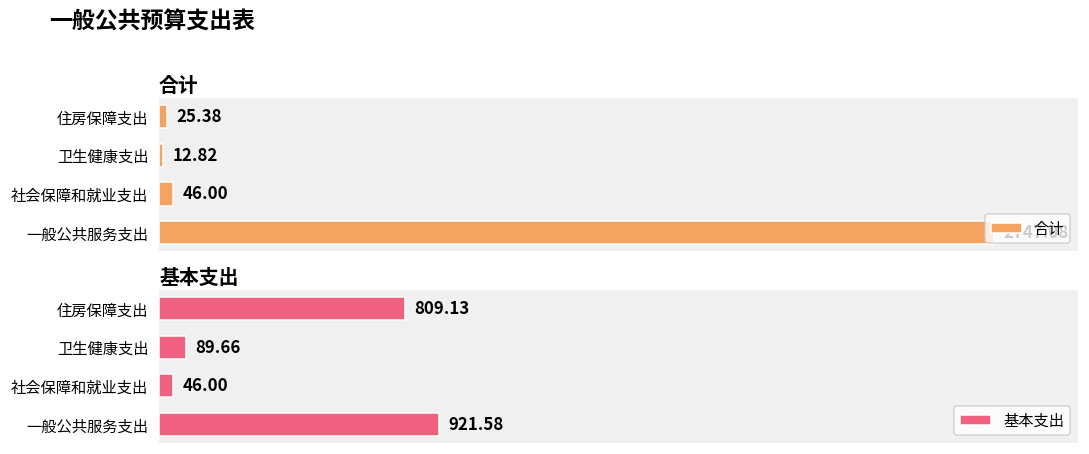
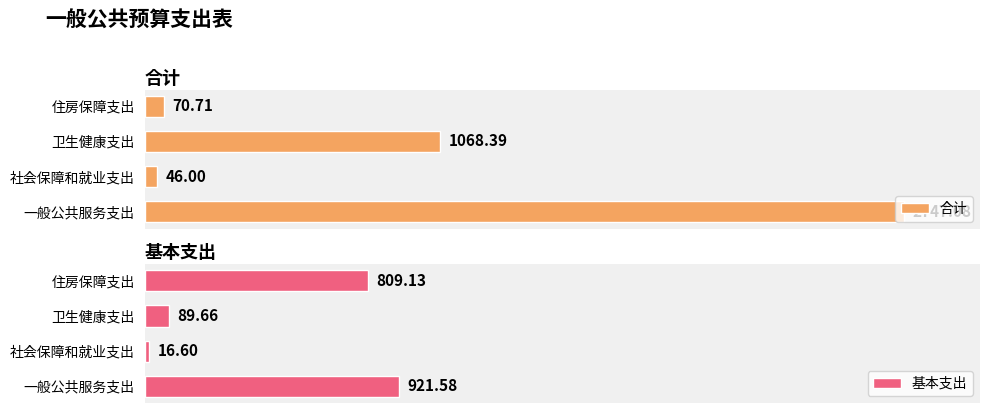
  {
    "合计": {
-     "住房保障支出": 25.38,
-     "卫生健康支出": 12.82,
+     "住房保障支出": 70.71,
+     "卫生健康支出": 1068.39,
      "社会保障和就业支出": 46.00
    },
    "基本支出": {
      "住房保障支出": 809.13,
      "卫生健康支出": 89.66,
-     "社会保障和就业支出": 46.00,
+     "社会保障和就业支出": 16.60,
      "一般公共服务支出": 921.58
    }
  }
